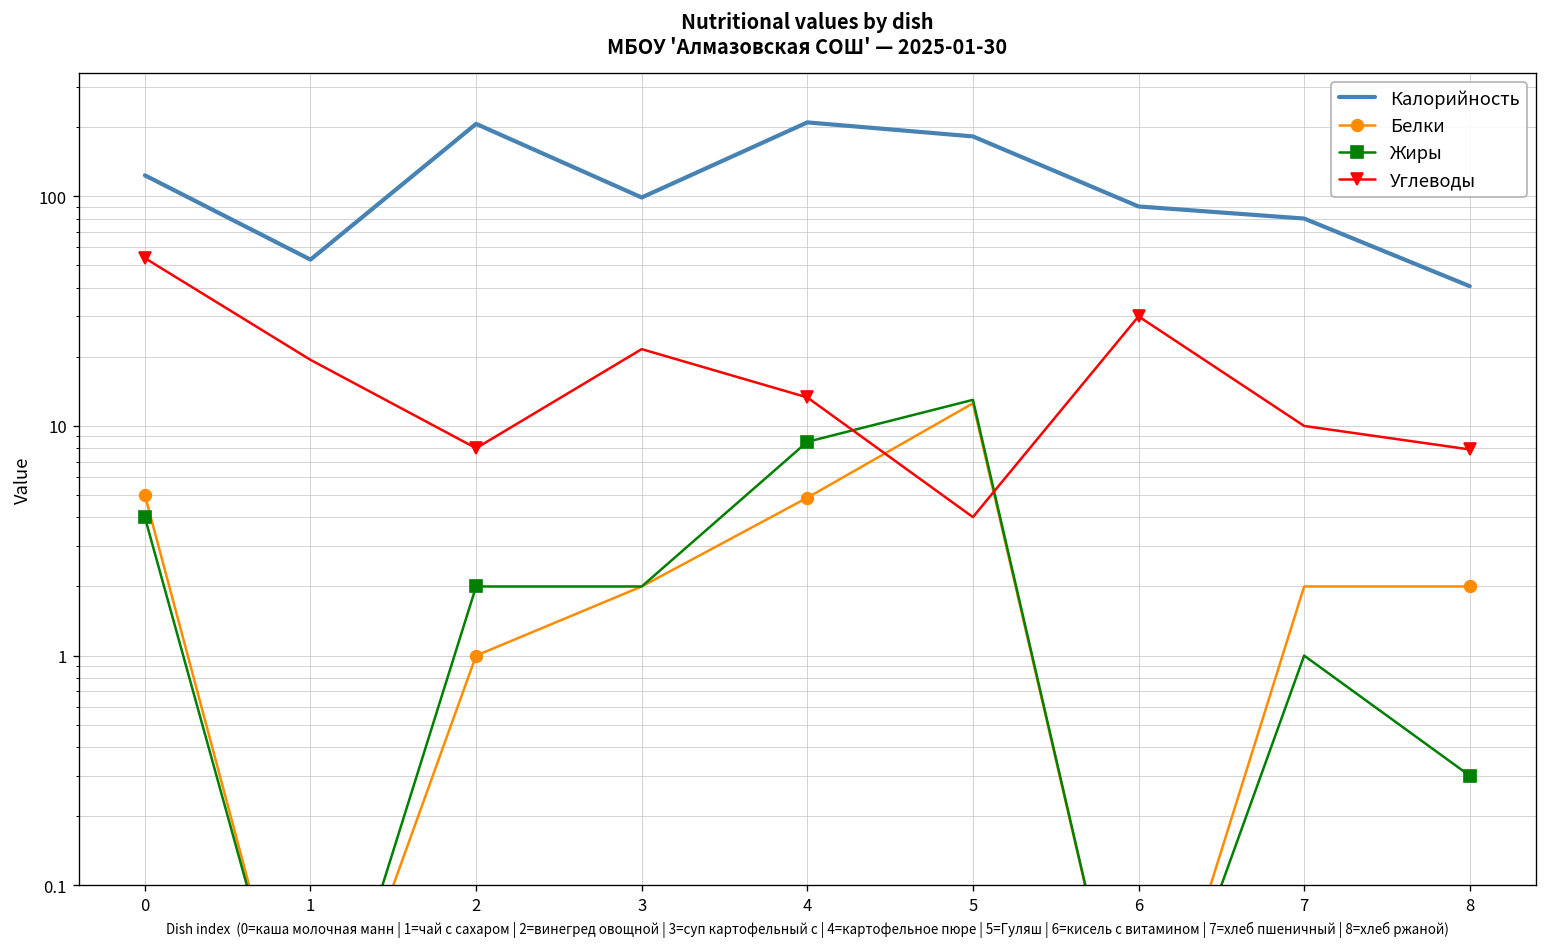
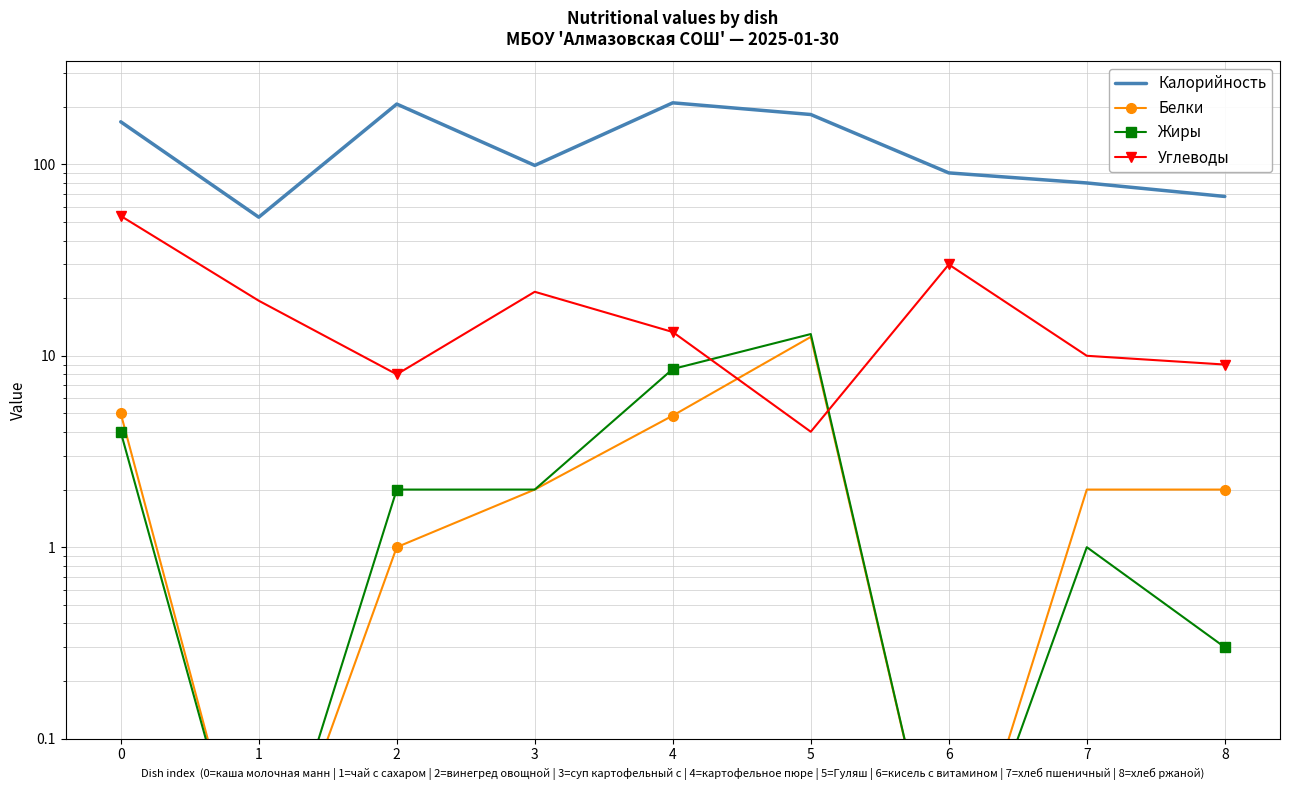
  {
    "Калорийность": {
-     "0": 120,
+     "0": 170,
      "1": 53,
      "2": 210,
      "3": 100,
      "4": 210,
      "5": 180,
      "6": 90,
      "7": 80,
-     "8": 41
+     "8": 68
    },
    "Белки": {
      "0": 5.0,
      "2": 1.0,
      "4": 4.9,
      "5": 13,
      "7": 2.0,
      "8": 2.0
    },
    "Жиры": {
      "0": 4.0,
      "2": 2.0,
      "4": 9,
      "5": 13,
      "7": 1.0,
      "8": 0.3
    },
    "Углеводы": {
      "0": 54,
      "1": 19,
      "2": 8.0,
      "3": 22,
      "4": 13,
      "5": 4.0,
      "6": 30,
      "7": 10,
-     "8": 7.9
+     "8": 9
    }
  }
